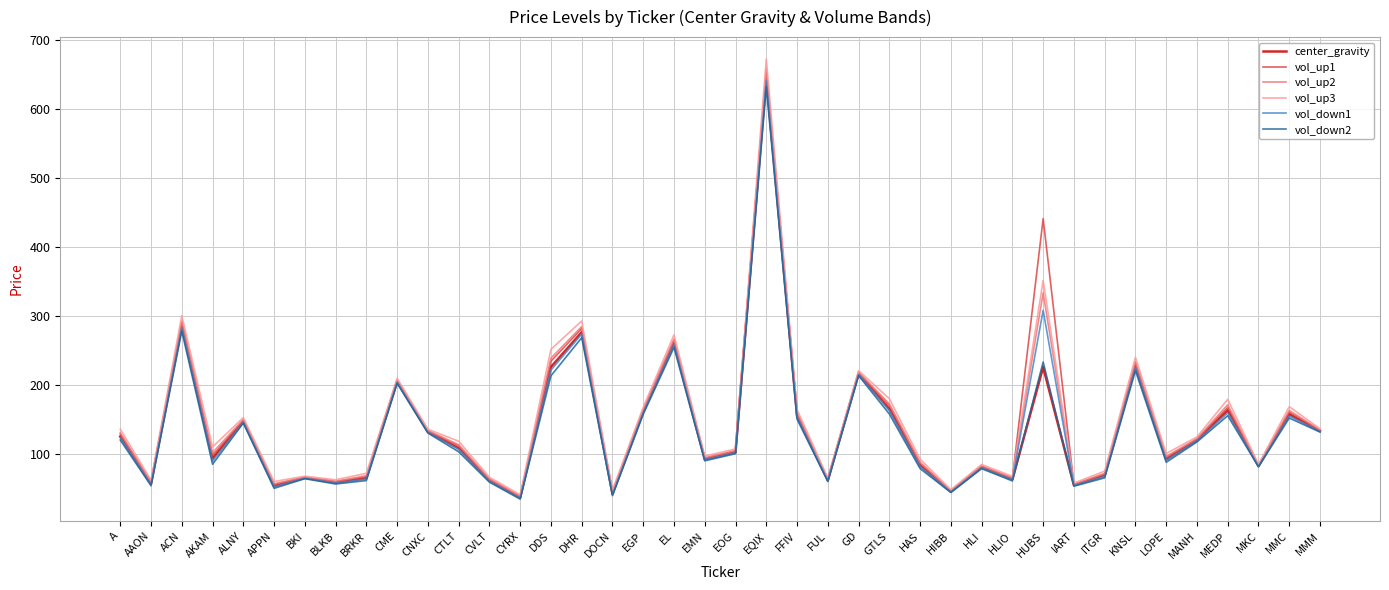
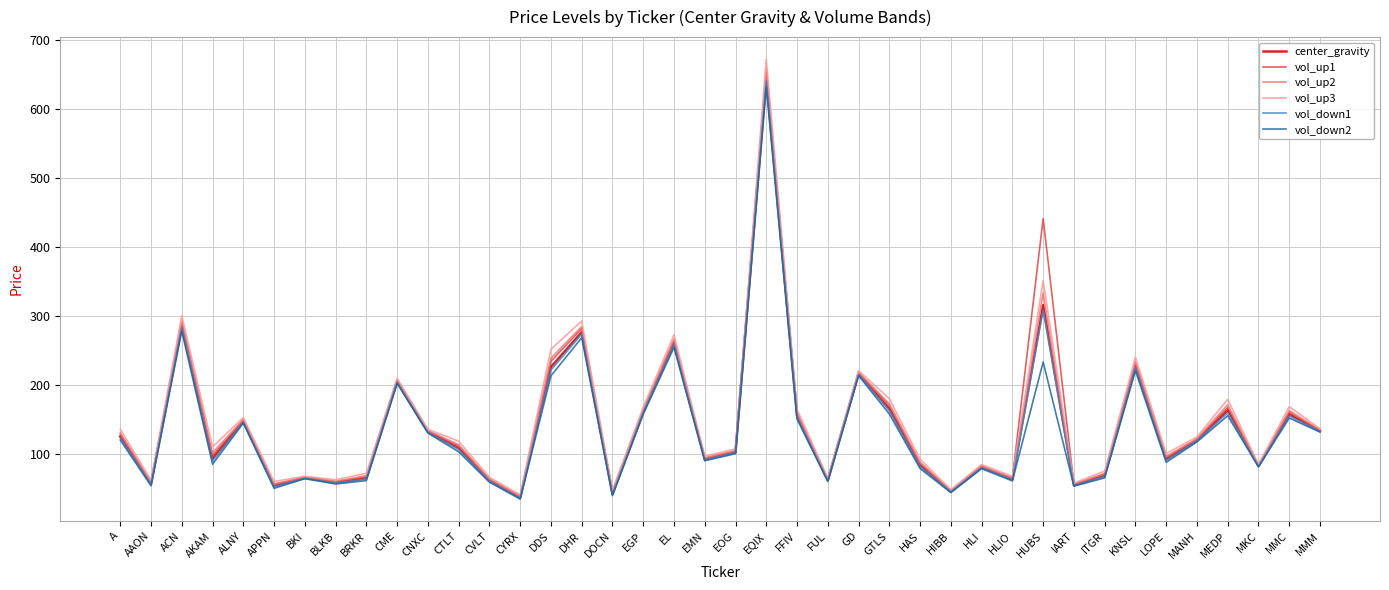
  {
    "center_gravity": {
      "AKAM": 90,
      "DDS": 230,
      "EQIX": 650,
-     "HUBS": 230,
+     "HUBS": 320,
      "MEDP": 160
    },
    "vol_up1": {
      "AKAM": 100,
      "DDS": 230,
      "EQIX": 650,
      "HUBS": 440,
      "MEDP": 170
    },
    "vol_down1": {
      "AKAM": 90,
      "DDS": 220,
      "EQIX": 640,
      "HUBS": 310,
      "MEDP": 160
    },
    "vol_down2": {
      "ACN": 280,
      "AKAM": 90,
      "DDS": 210,
      "DHR": 270,
      "EL": 250,
      "EQIX": 630,
      "GTLS": 160,
      "HUBS": 230,
      "KNSL": 220,
      "MEDP": 160
    }
  }
